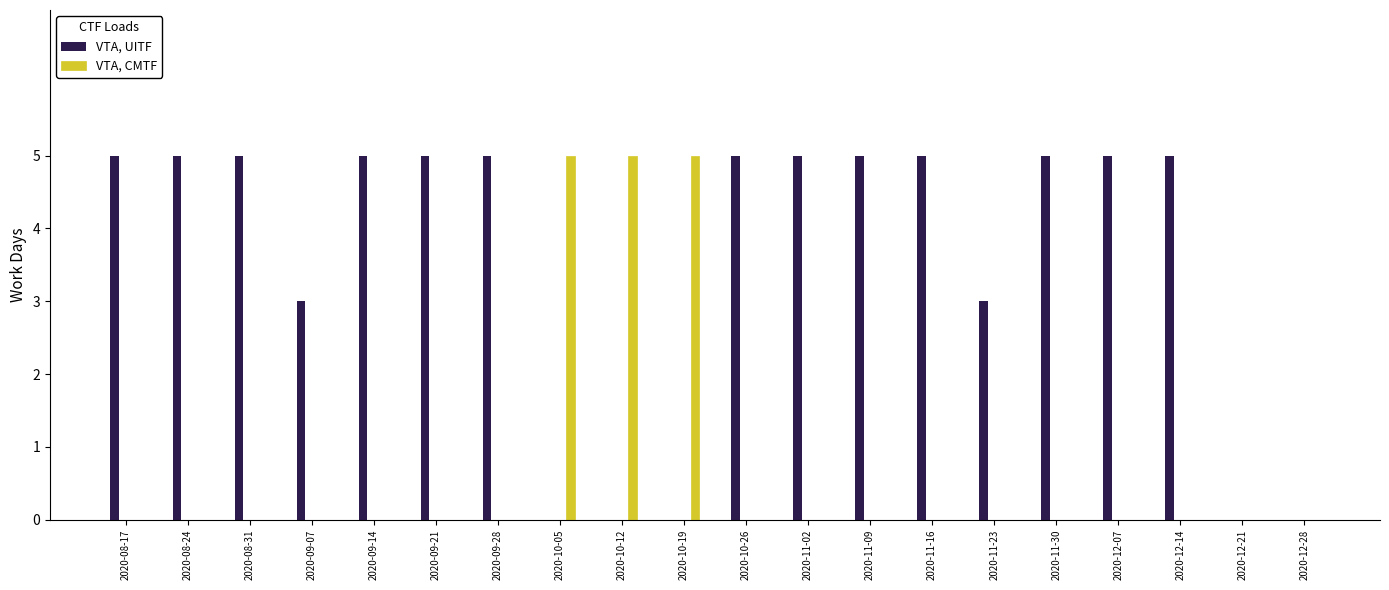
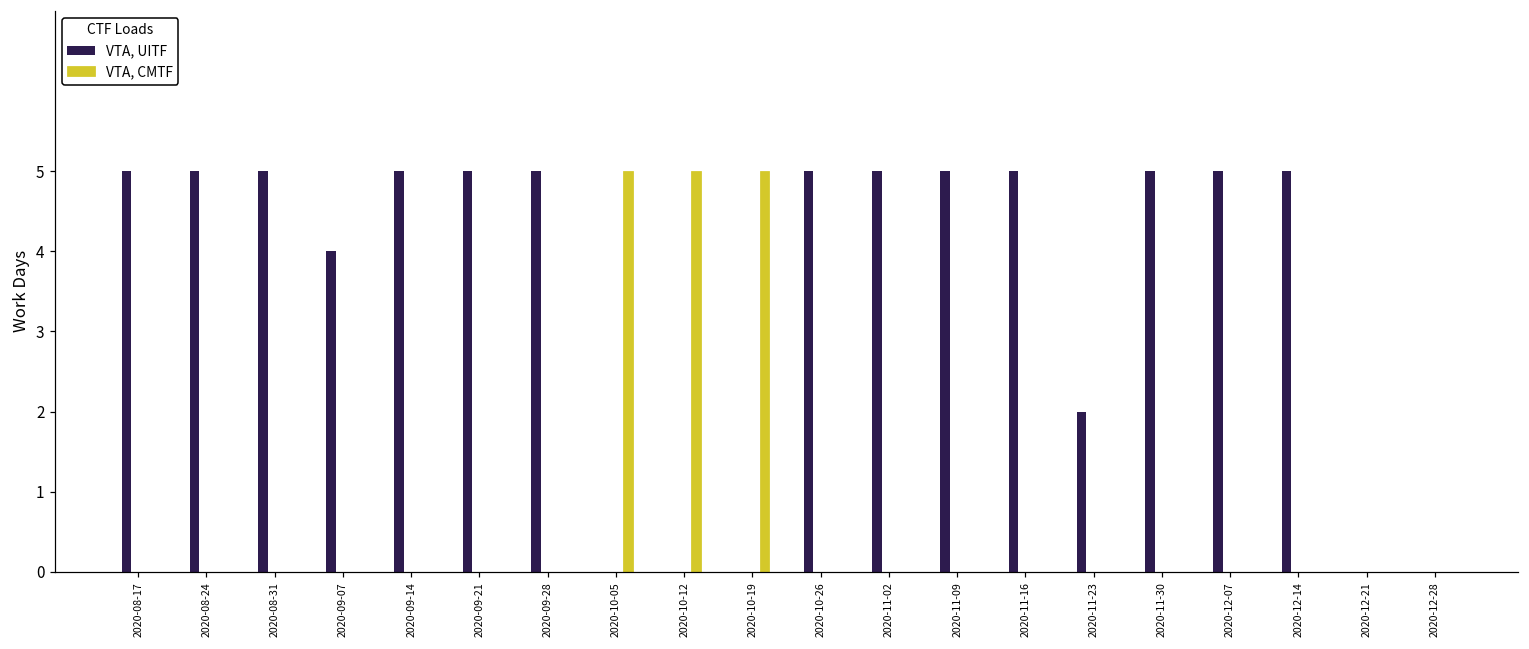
  {
    "VTA, UITF": {
      "2020-08-17": 5,
      "2020-08-24": 5,
      "2020-08-31": 5,
-     "2020-09-07": 3,
+     "2020-09-07": 4,
      "2020-09-14": 5,
      "2020-09-21": 5,
      "2020-09-28": 5,
      "2020-10-05": 0,
      "2020-10-12": 0,
      "2020-10-19": 0,
      "2020-10-26": 5,
      "2020-11-02": 5,
      "2020-11-09": 5,
      "2020-11-16": 5,
-     "2020-11-23": 3,
+     "2020-11-23": 2,
      "2020-11-30": 5,
      "2020-12-07": 5,
      "2020-12-14": 5,
      "2020-12-21": 0,
      "2020-12-28": 0
    },
    "VTA, CMTF": {
      "2020-08-17": 0,
      "2020-08-24": 0,
      "2020-08-31": 0,
      "2020-09-07": 0,
      "2020-09-14": 0,
      "2020-09-21": 0,
      "2020-09-28": 0,
      "2020-10-05": 5,
      "2020-10-12": 5,
      "2020-10-19": 5,
      "2020-10-26": 0,
      "2020-11-02": 0,
      "2020-11-09": 0,
      "2020-11-16": 0,
      "2020-11-23": 0,
      "2020-11-30": 0,
      "2020-12-07": 0,
      "2020-12-14": 0,
      "2020-12-21": 0,
      "2020-12-28": 0
    }
  }
